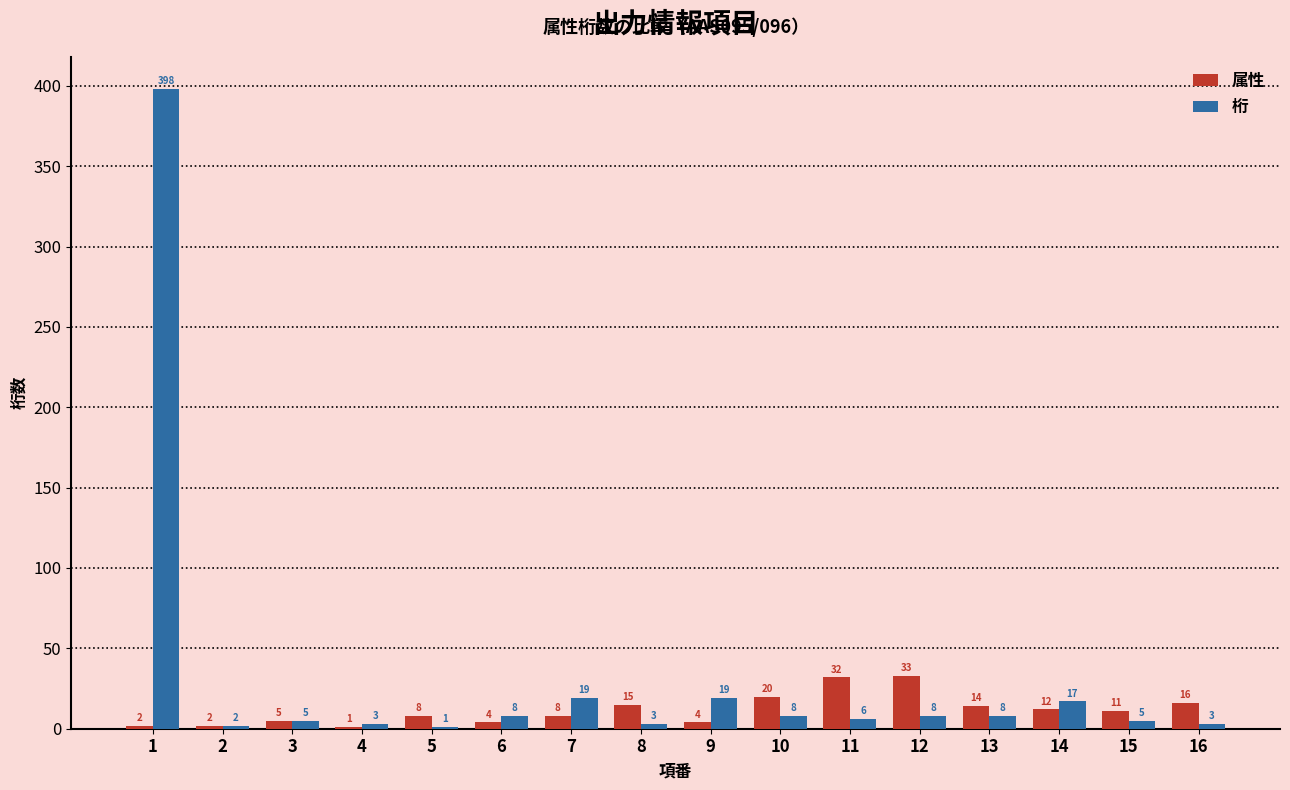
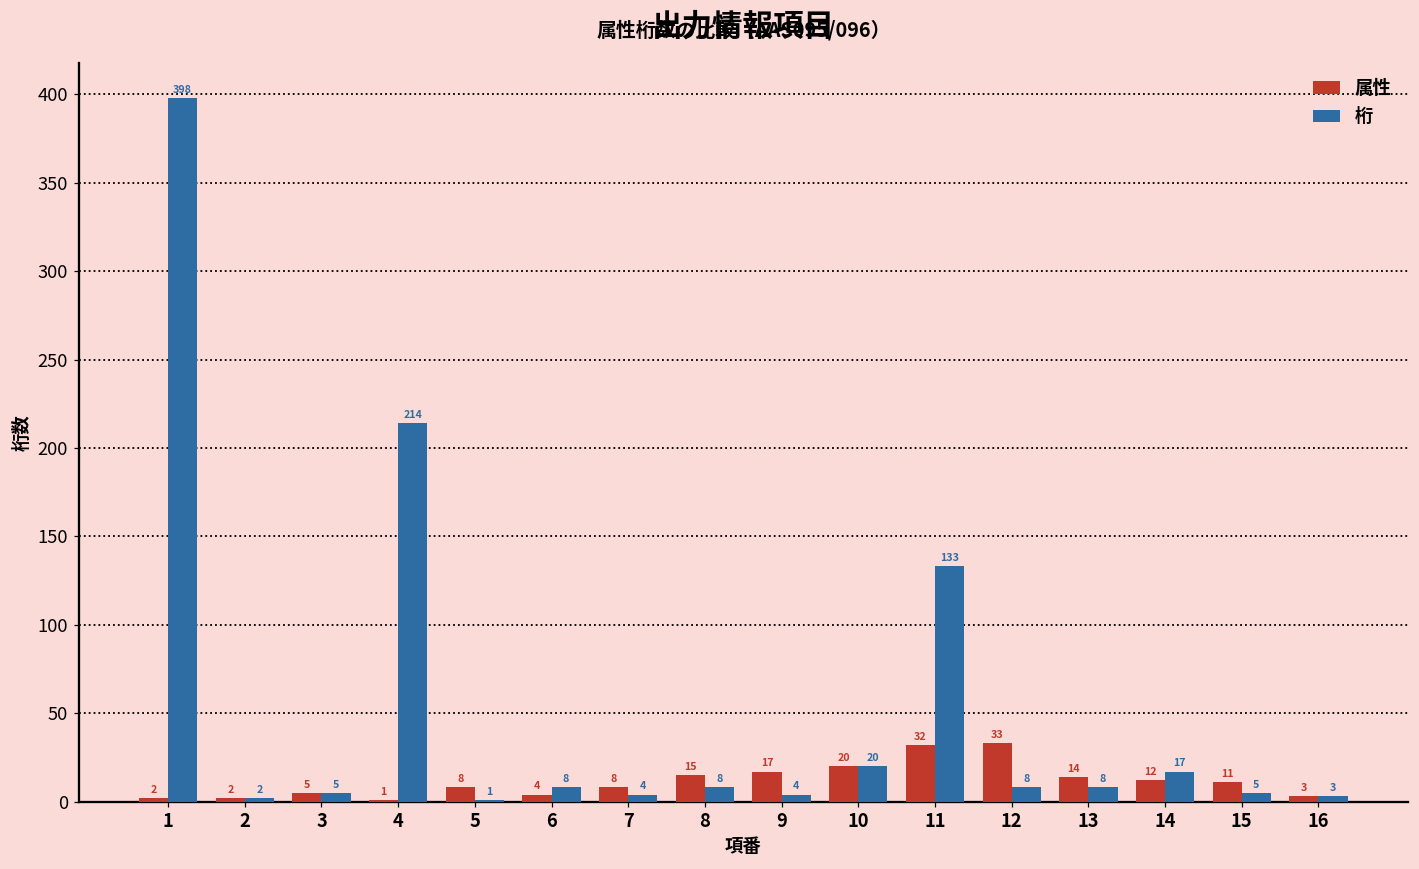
  {
    "属性": {
      "1": 2,
      "2": 2,
      "3": 5,
      "4": 1,
      "5": 8,
      "6": 4,
      "7": 8,
      "8": 15,
-     "9": 4,
+     "9": 17,
      "10": 20,
      "11": 32,
      "12": 33,
      "13": 14,
      "14": 12,
      "15": 11,
-     "16": 16
+     "16": 3
    },
    "桁": {
      "1": 398,
      "2": 2,
      "3": 5,
-     "4": 3,
+     "4": 214,
      "5": 1,
      "6": 8,
-     "7": 19,
-     "8": 3,
-     "9": 19,
-     "10": 8,
-     "11": 6,
+     "7": 4,
+     "8": 8,
+     "9": 4,
+     "10": 20,
+     "11": 133,
      "12": 8,
      "13": 8,
      "14": 17,
      "15": 5,
      "16": 3
    }
  }
